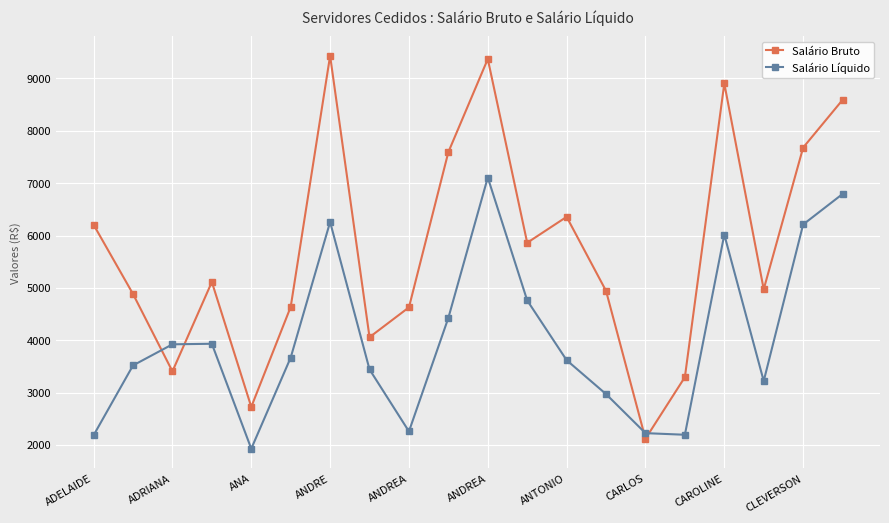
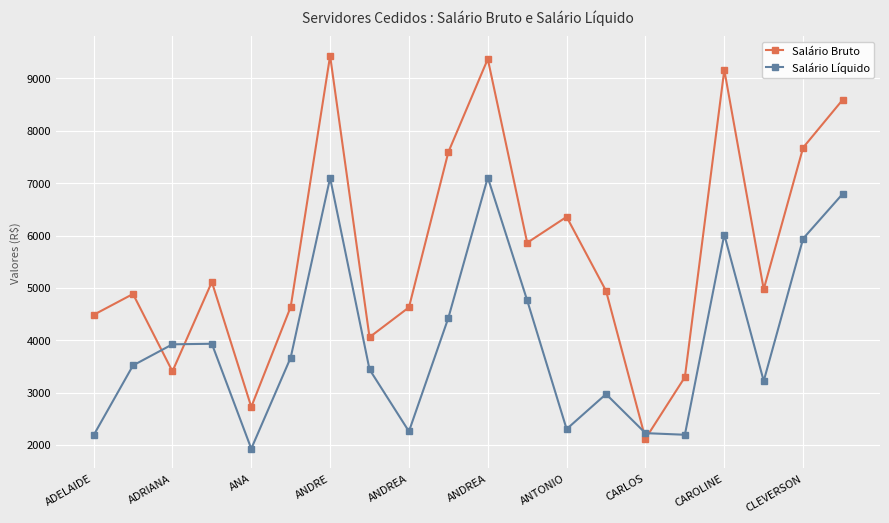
  {
    "Salário Bruto": {
-     "ADELAIDE": 6200,
+     "ADELAIDE": 4500,
      "ADRIANA": 3400,
      "ANA": 2700,
      "ANDRE": 9400,
      "ANTONIO": 6400,
      "CARLOS": 2100,
-     "CAROLINE": 8900,
+     "CAROLINE": 9200,
      "CLEVERSON": 7700
    },
    "Salário Líquido": {
      "ADELAIDE": 2200,
      "ADRIANA": 3900,
      "ANA": 1900,
-     "ANDRE": 6300,
-     "ANTONIO": 3600,
+     "ANDRE": 7100,
+     "ANTONIO": 2300,
      "CARLOS": 2200,
      "CAROLINE": 6000,
-     "CLEVERSON": 6200
+     "CLEVERSON": 5900
    }
  }
